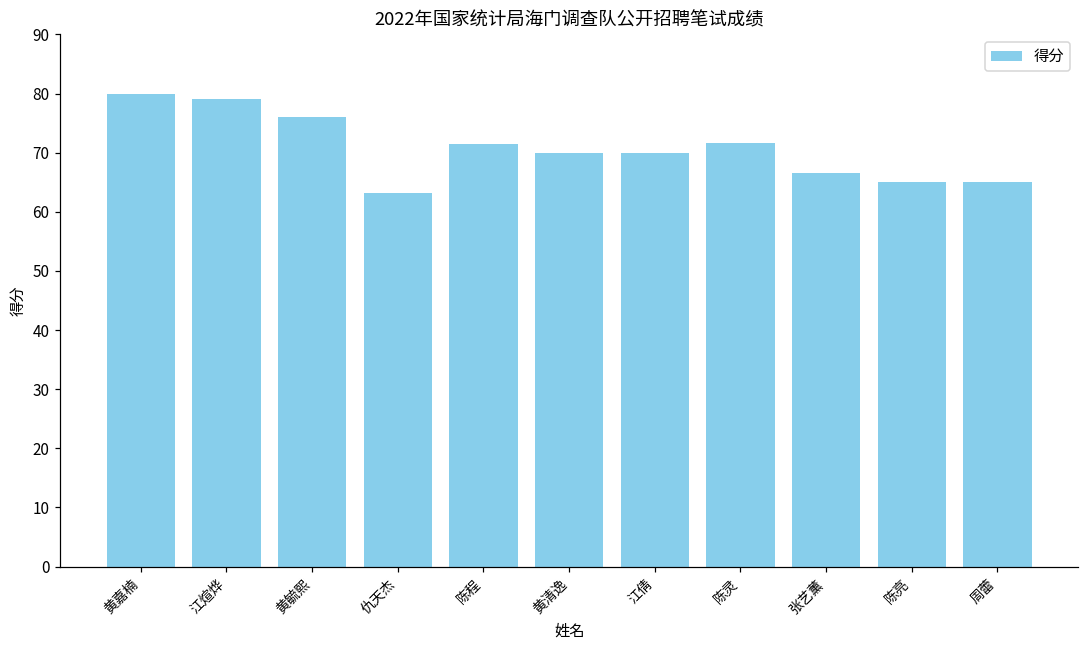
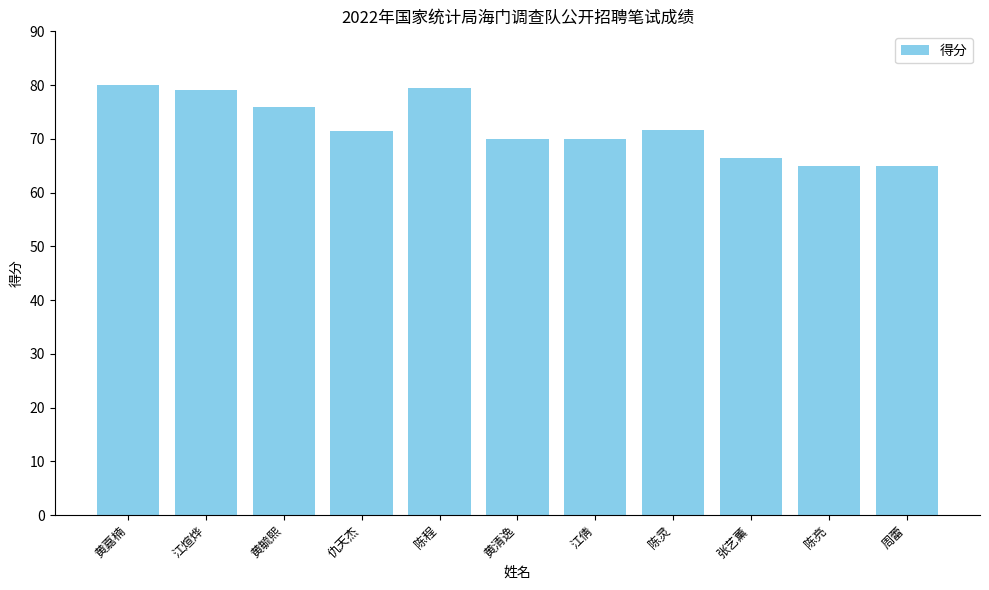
  {
    "黄嘉楠": 80,
    "江煊烨": 79,
    "黄毓熙": 76,
-   "仇天杰": 63,
-   "陈程": 72,
+   "仇天杰": 72,
+   "陈程": 79,
    "黄清逸": 70,
    "江倩": 70,
    "陈灵": 72,
    "张艺薰": 67,
    "陈亮": 65,
    "周蕾": 65
  }
